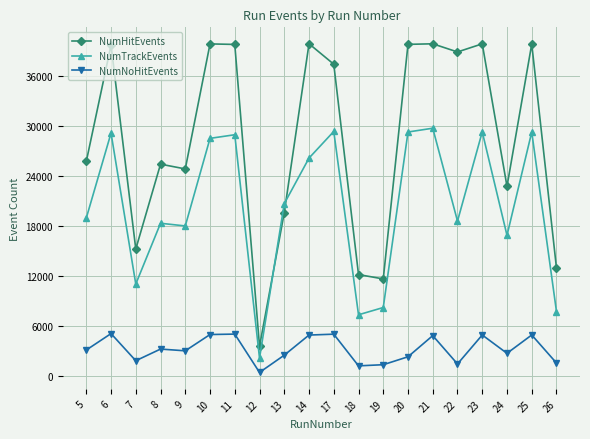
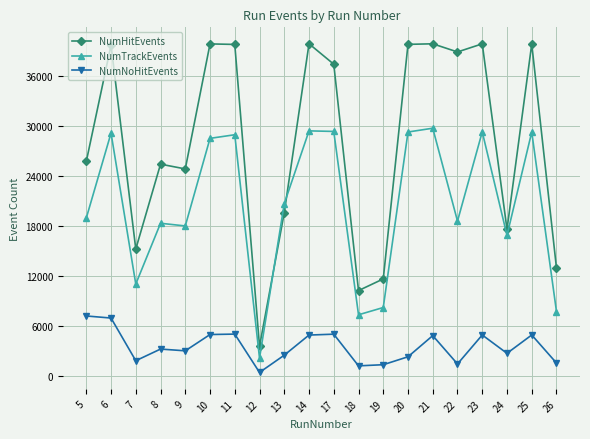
  {
    "NumHitEvents": {
      "5": 26000,
      "7": 15000,
      "8": 25000,
      "9": 25000,
      "10": 40000,
      "11": 40000,
      "12": 4000,
      "13": 20000,
      "14": 40000,
      "17": 37000,
-     "18": 12000,
+     "18": 10000,
      "19": 12000,
      "20": 40000,
      "21": 40000,
      "22": 39000,
      "23": 40000,
-     "24": 23000,
+     "24": 18000,
      "25": 40000,
      "26": 13000
    },
    "NumTrackEvents": {
      "5": 19000,
      "6": 29000,
      "7": 11000,
      "8": 18000,
      "9": 18000,
      "10": 28000,
      "11": 29000,
      "12": 2000,
      "13": 21000,
-     "14": 26000,
+     "14": 29000,
      "17": 29000,
      "18": 7000,
      "19": 8000,
      "20": 29000,
      "21": 30000,
      "22": 19000,
      "23": 29000,
      "24": 17000,
      "25": 29000,
      "26": 8000
    },
    "NumNoHitEvents": {
-     "5": 3000,
-     "6": 5000,
+     "5": 7000,
+     "6": 7000,
      "7": 2000,
      "8": 3000,
      "9": 3000,
      "10": 5000,
      "11": 5000,
      "12": 0,
      "13": 3000,
      "14": 5000,
      "17": 5000,
      "18": 1000,
      "19": 1000,
      "20": 2000,
      "21": 5000,
      "22": 1000,
      "23": 5000,
      "24": 3000,
      "25": 5000,
      "26": 2000
    }
  }
